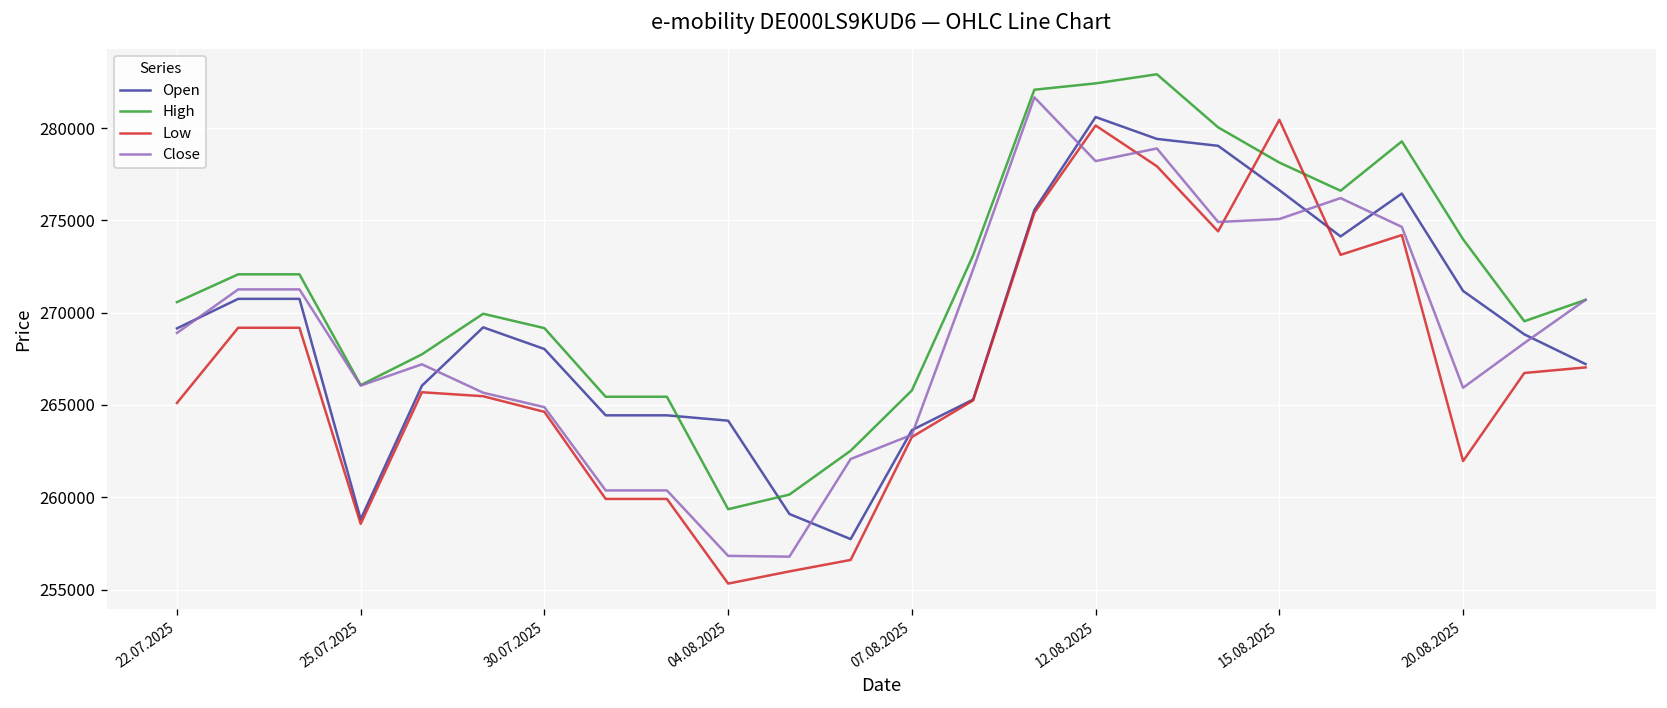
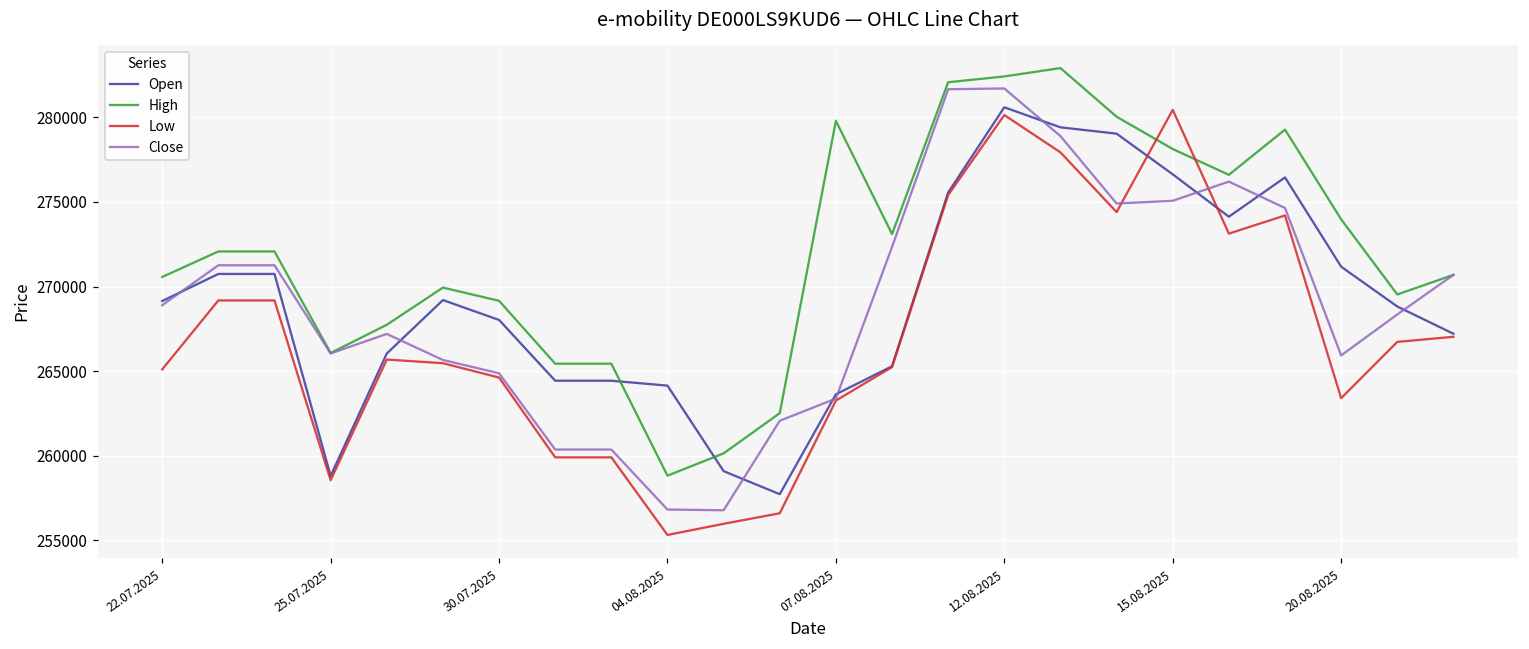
  {
    "Open": {
      "22.07.2025": 269100,
      "25.07.2025": 258800,
      "30.07.2025": 268000,
      "04.08.2025": 264100,
      "07.08.2025": 263600,
      "12.08.2025": 280600,
      "15.08.2025": 276600,
      "20.08.2025": 271200
    },
    "High": {
      "22.07.2025": 270600,
      "30.07.2025": 269200,
-     "04.08.2025": 259400,
-     "07.08.2025": 265800,
+     "04.08.2025": 258800,
+     "07.08.2025": 279800,
      "12.08.2025": 282400,
      "15.08.2025": 278100,
      "20.08.2025": 274000
    },
    "Low": {
      "22.07.2025": 265100,
      "25.07.2025": 258600,
      "30.07.2025": 264600,
      "04.08.2025": 255300,
      "12.08.2025": 280100,
      "15.08.2025": 280400,
-     "20.08.2025": 262000
+     "20.08.2025": 263400
    },
    "Close": {
      "22.07.2025": 268900,
      "30.07.2025": 264900,
      "04.08.2025": 256800,
-     "12.08.2025": 278200,
+     "12.08.2025": 281700,
      "15.08.2025": 275100,
      "20.08.2025": 265900
    }
  }
